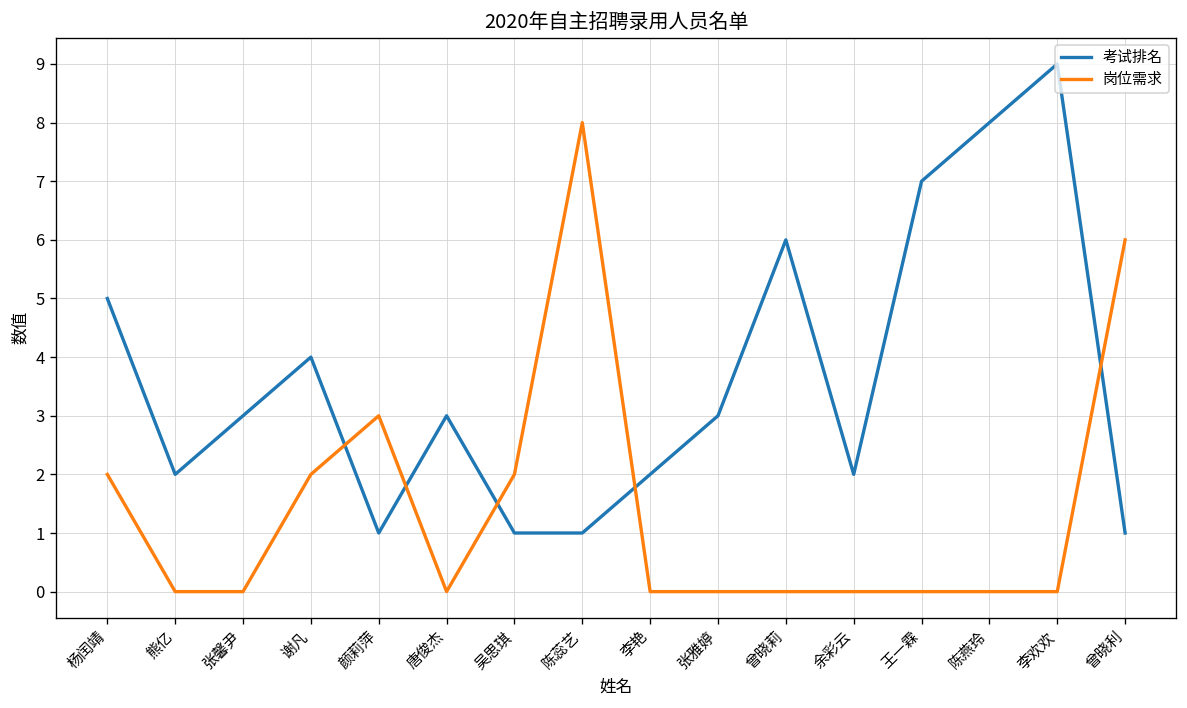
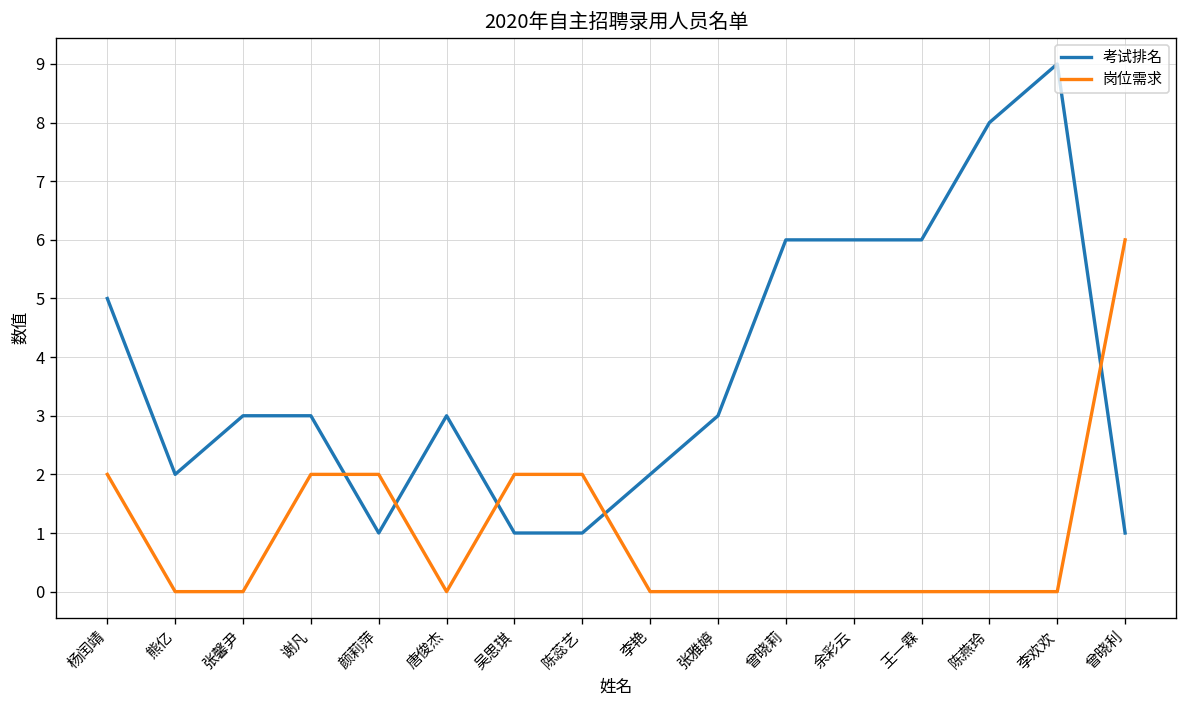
  {
    "考试排名": {
      "杨闰靖": 5,
      "熊亿": 2,
      "张馨尹": 3,
-     "谢凡": 4,
+     "谢凡": 3,
      "颜莉萍": 1,
      "唐俊杰": 3,
      "吴思琪": 1,
      "陈蕊艺": 1,
      "李艳": 2,
      "张雅婷": 3,
      "曾晓莉": 6,
-     "余彩云": 2,
-     "王一霖": 7,
+     "余彩云": 6,
+     "王一霖": 6,
      "陈燕玲": 8,
      "曾晓利": 1
    },
    "岗位需求": {
      "杨闰靖": 2,
      "熊亿": 0,
      "张馨尹": 0,
      "谢凡": 2,
-     "颜莉萍": 3,
+     "颜莉萍": 2,
      "唐俊杰": 0,
      "吴思琪": 2,
-     "陈蕊艺": 8,
+     "陈蕊艺": 2,
      "李艳": 0,
      "张雅婷": 0,
      "曾晓莉": 0,
      "余彩云": 0,
      "王一霖": 0,
      "陈燕玲": 0,
      "李欢欢": 0,
      "曾晓利": 6
    }
  }
